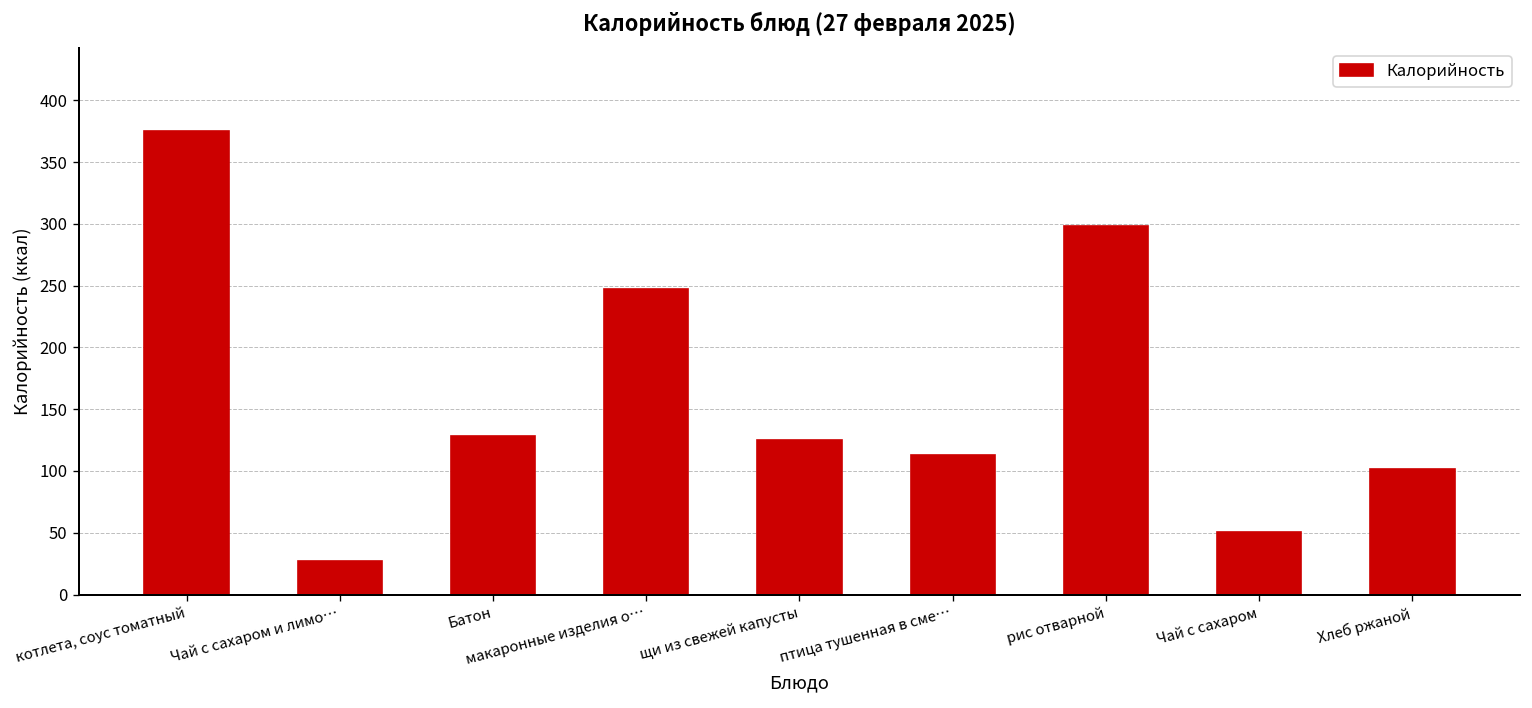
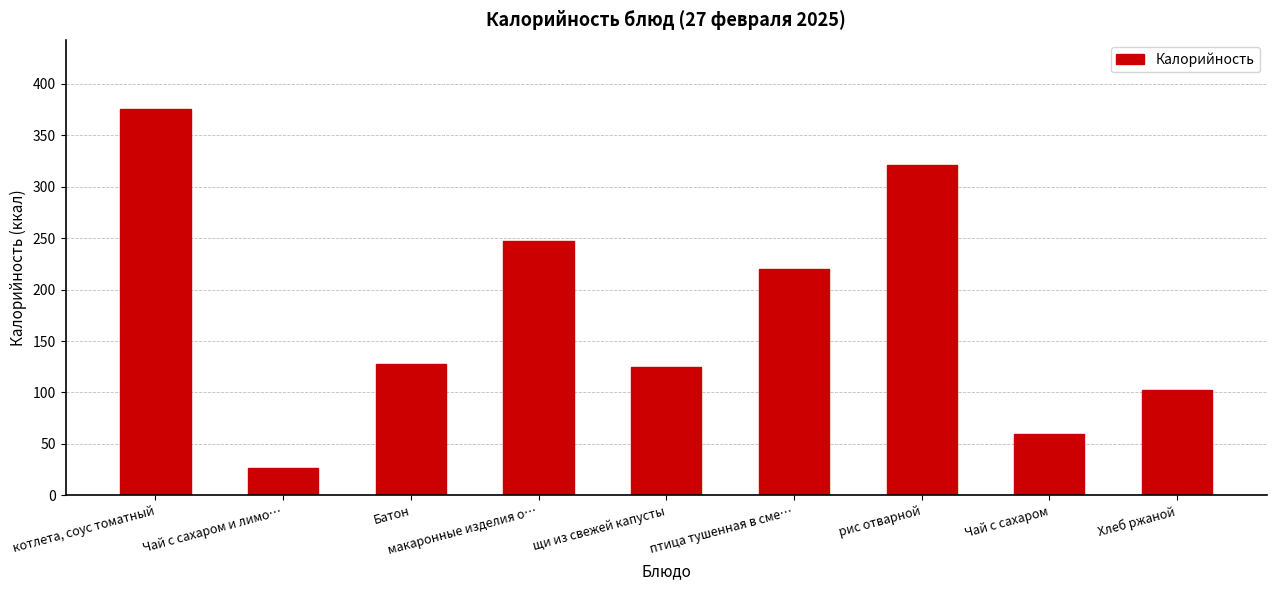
  {
    "котлета, соус томатный": 375,
    "Чай с сахаром и лимо…": 27,
    "Батон": 128,
    "макаронные изделия о…": 247,
    "щи из свежей капусты": 125,
-   "птица тушенная в сме…": 113,
-   "рис отварной": 298,
-   "Чай с сахаром": 51,
+   "птица тушенная в сме…": 220,
+   "рис отварной": 321,
+   "Чай с сахаром": 60,
    "Хлеб ржаной": 102
  }
